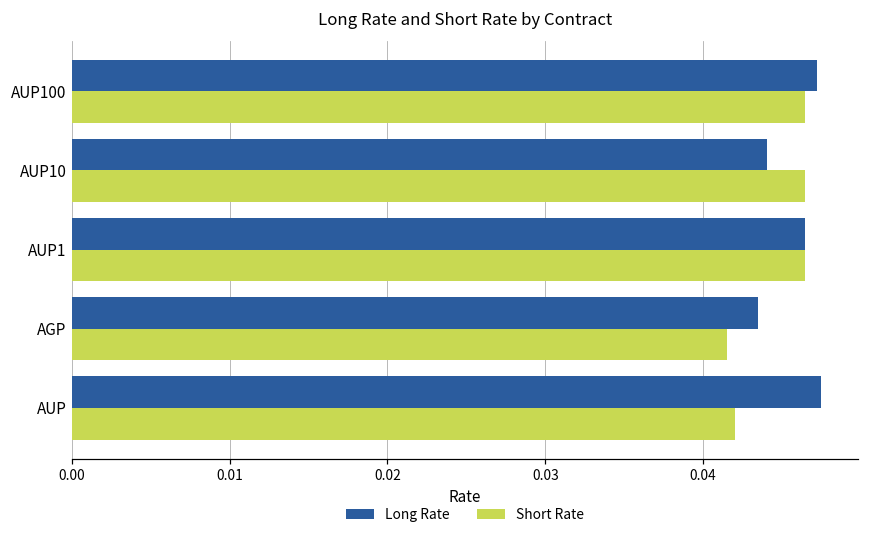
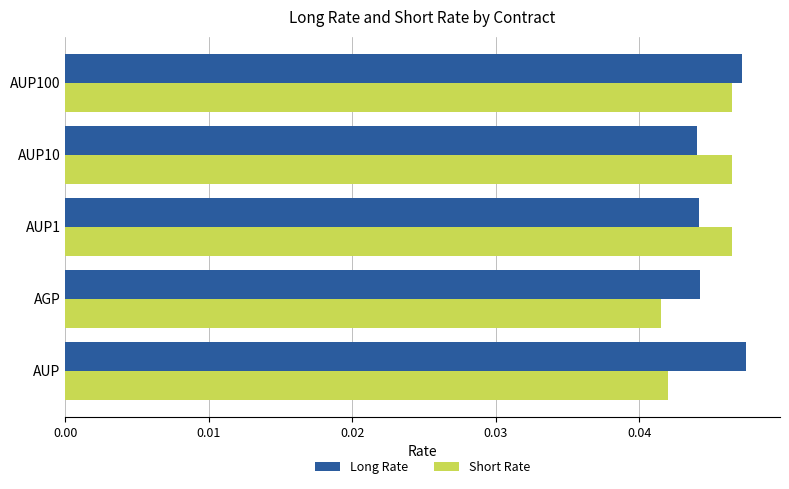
  {
    "Long Rate": {
      "AUP100": 0.0472,
      "AUP10": 0.0440,
-     "AUP1": 0.0464,
-     "AGP": 0.0435,
+     "AUP1": 0.0442,
+     "AGP": 0.0442,
      "AUP": 0.0474
    },
    "Short Rate": {
      "AUP100": 0.0464,
      "AUP10": 0.0464,
      "AUP1": 0.0464,
      "AGP": 0.0415,
      "AUP": 0.0420
    }
  }
